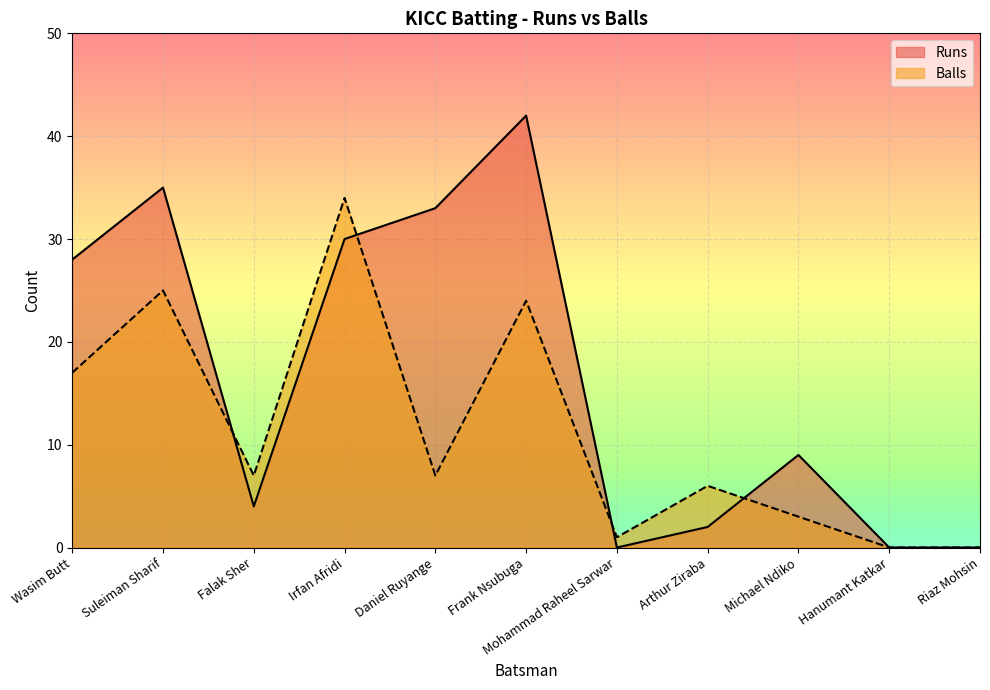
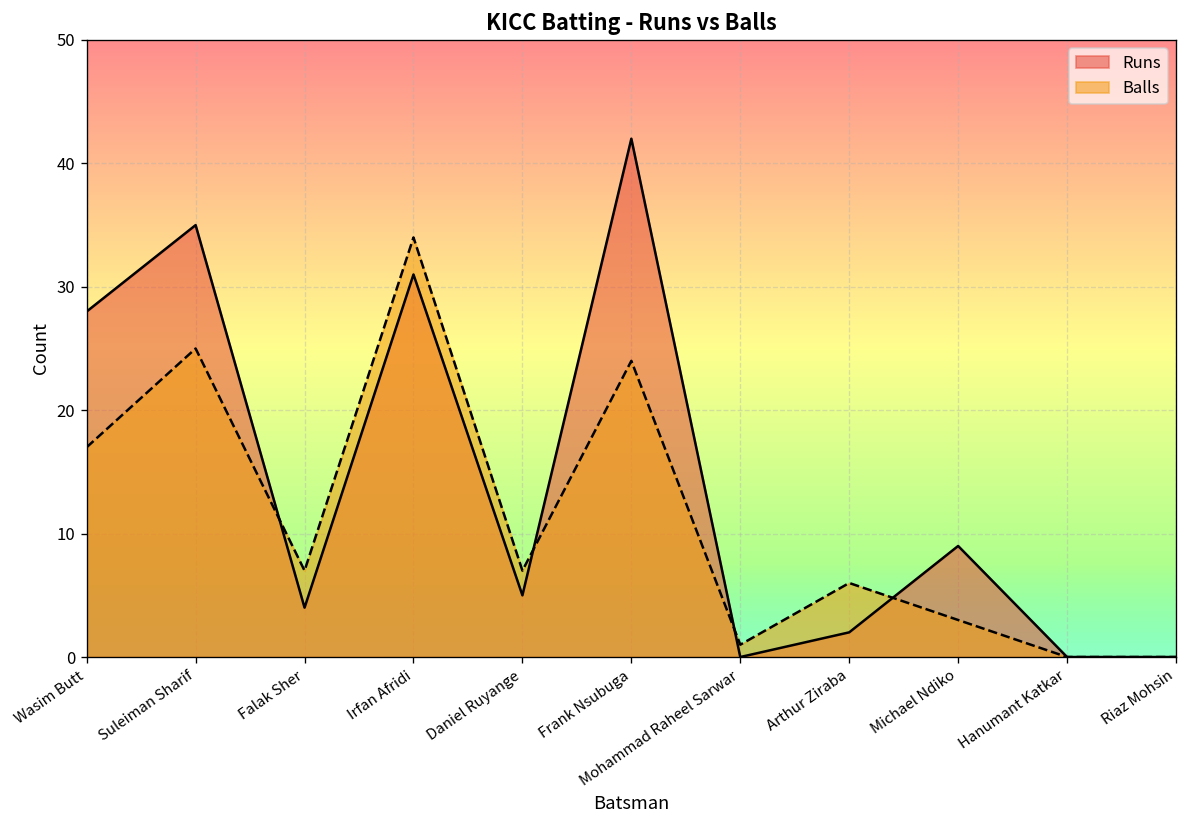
  {
    "Runs": {
      "Wasim Butt": 28,
      "Suleiman Sharif": 35,
      "Falak Sher": 4,
-     "Irfan Afridi": 30,
-     "Daniel Ruyange": 33,
+     "Irfan Afridi": 31,
+     "Daniel Ruyange": 5,
      "Frank Nsubuga": 42,
      "Mohammad Raheel Sarwar": 0,
      "Arthur Ziraba": 2,
      "Michael Ndiko": 9
    },
    "Balls": {
      "Wasim Butt": 17,
      "Suleiman Sharif": 25,
      "Falak Sher": 7,
      "Irfan Afridi": 34,
      "Daniel Ruyange": 7,
      "Frank Nsubuga": 24,
      "Mohammad Raheel Sarwar": 1,
      "Arthur Ziraba": 6,
      "Michael Ndiko": 3
    }
  }
